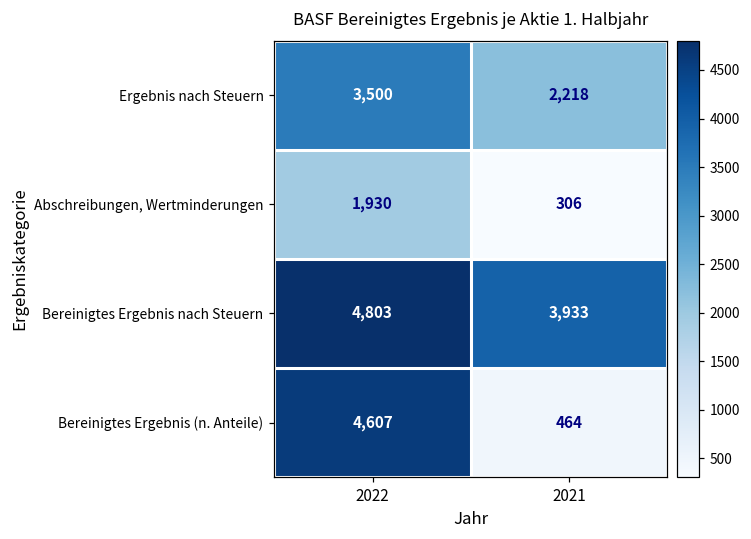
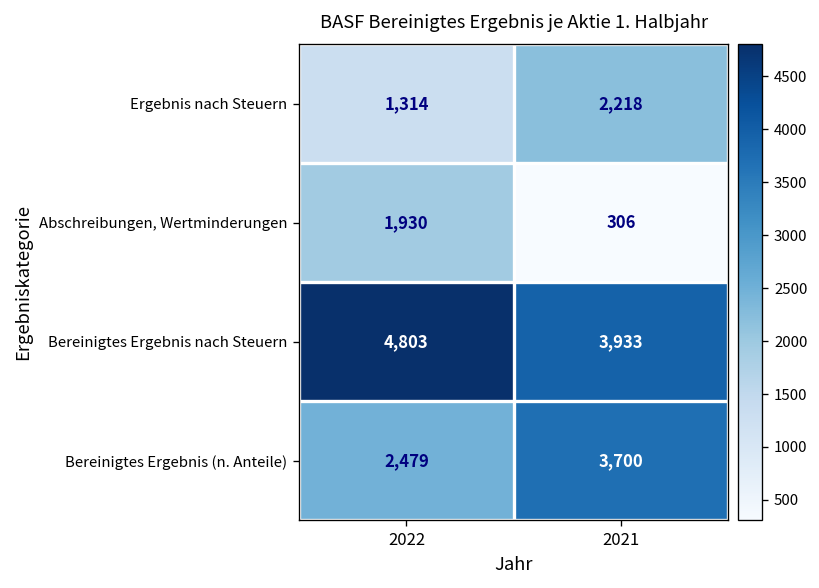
  {
    "Ergebnis nach Steuern": {
-     "2022": "3,500",
+     "2022": "1,314",
      "2021": "2,218"
    },
    "Abschreibungen, Wertminderungen": {
      "2022": "1,930",
      "2021": "306"
    },
    "Bereinigtes Ergebnis nach Steuern": {
      "2022": "4,803",
      "2021": "3,933"
    },
    "Bereinigtes Ergebnis (n. Anteile)": {
-     "2022": "4,607",
-     "2021": "464"
+     "2022": "2,479",
+     "2021": "3,700"
    }
  }
